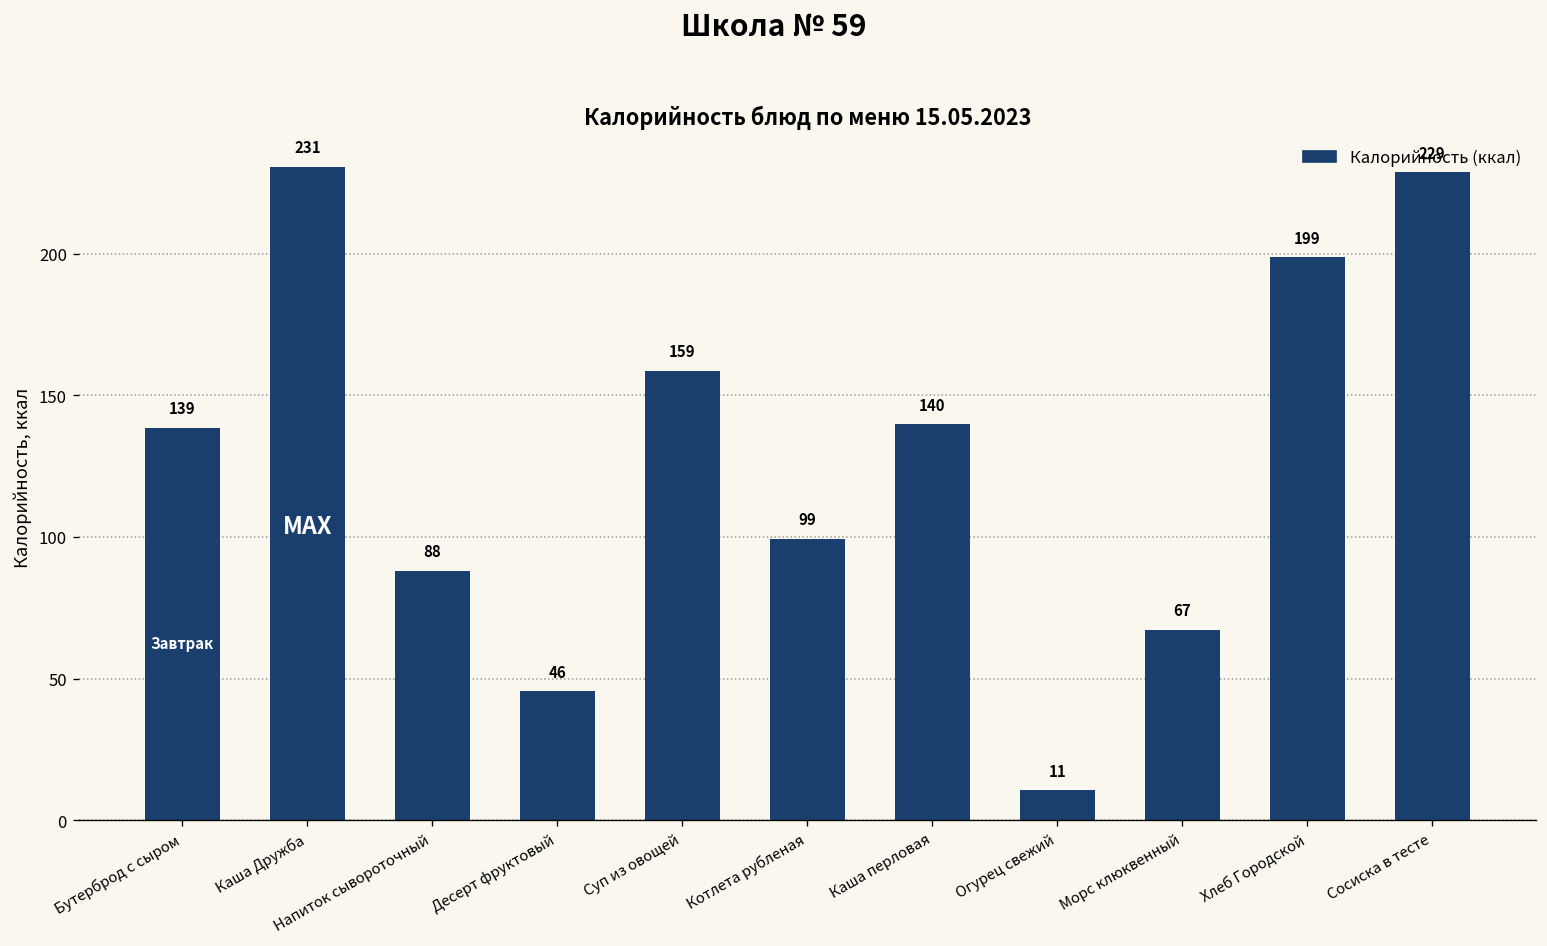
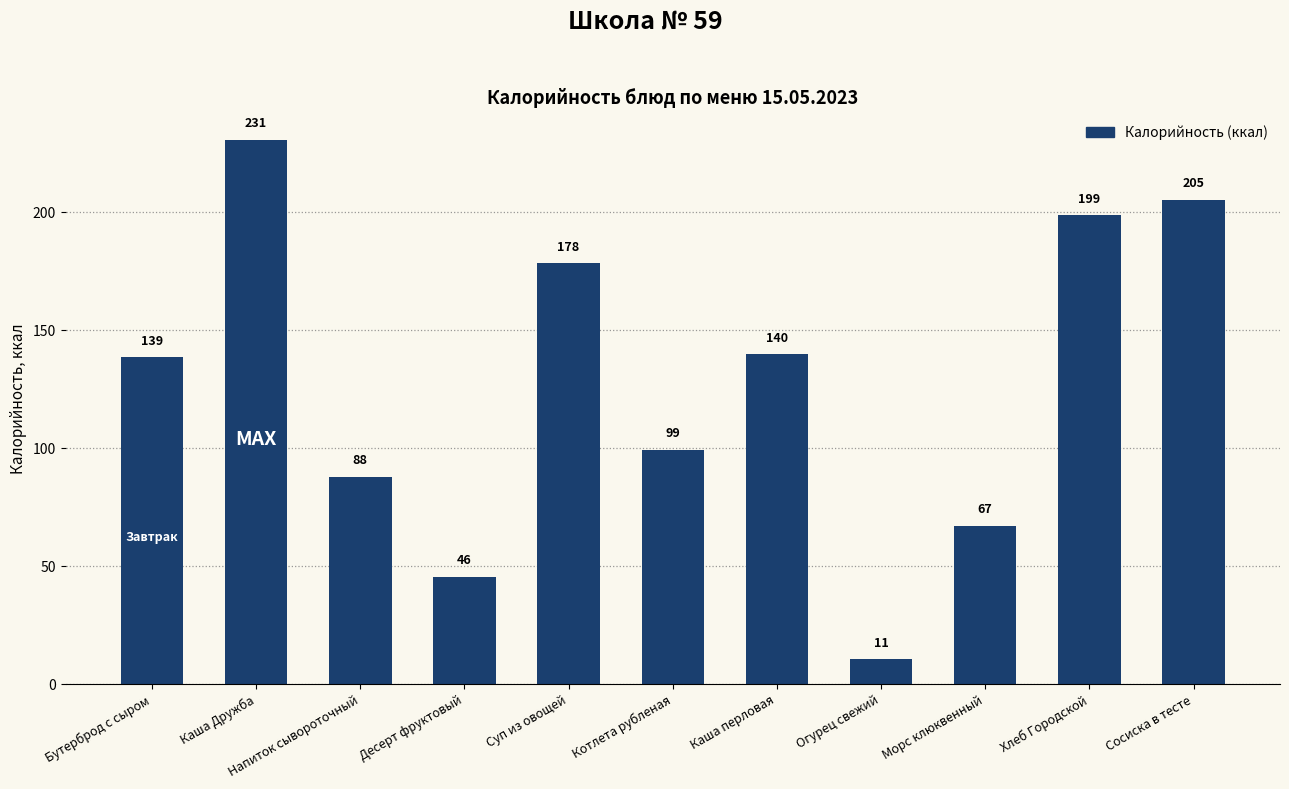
  {
    "Бутерброд с сыром": 139,
    "Каша Дружба": 231,
    "Напиток сывороточный": 88,
    "Десерт фруктовый": 46,
-   "Суп из овощей": 159,
+   "Суп из овощей": 178,
    "Котлета рубленая": 99,
    "Каша перловая": 140,
    "Огурец свежий": 11,
    "Морс клюквенный": 67,
    "Хлеб Городской": 199,
-   "Сосиска в тесте": 229
+   "Сосиска в тесте": 205
  }
